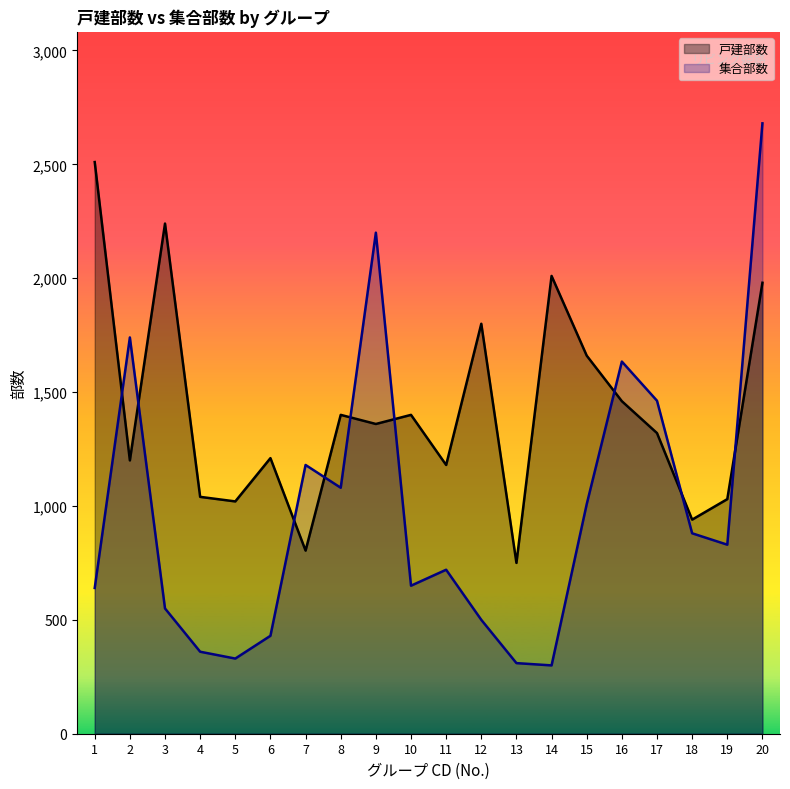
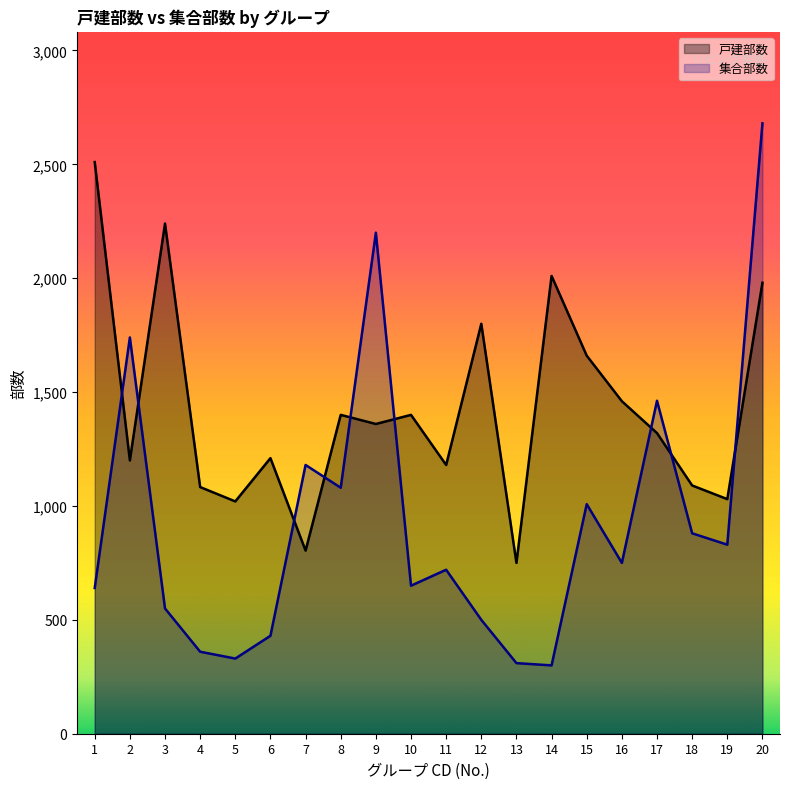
  {
    "戸建部数": {
      "1": "2,510",
      "2": "1,200",
      "3": "2,240",
-     "4": "1,040",
+     "4": "1,080",
      "5": "1,020",
      "6": "1,210",
      "7": "800",
      "8": "1,400",
      "9": "1,360",
      "10": "1,400",
      "11": "1,180",
      "12": "1,800",
      "13": "750",
      "14": "2,010",
      "15": "1,660",
      "16": "1,460",
      "17": "1,320",
-     "18": "940",
+     "18": "1,090",
      "19": "1,030",
      "20": "1,980"
    },
    "集合部数": {
      "1": "640",
      "2": "1,740",
      "3": "550",
      "4": "360",
      "5": "330",
      "6": "430",
      "7": "1,180",
      "8": "1,080",
      "9": "2,200",
      "10": "650",
      "11": "720",
      "12": "500",
      "13": "310",
      "14": "300",
      "15": "1,010",
-     "16": "1,630",
+     "16": "750",
      "17": "1,460",
      "18": "880",
      "19": "830",
      "20": "2,680"
    }
  }
